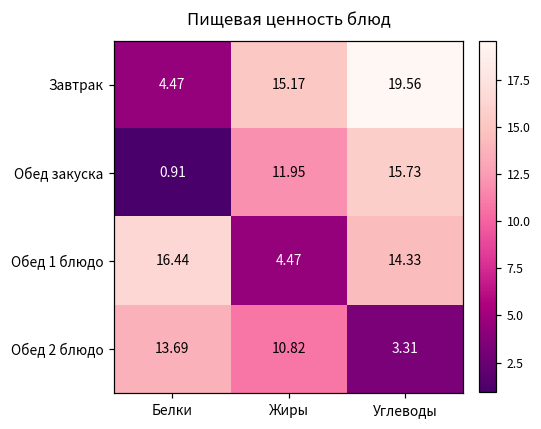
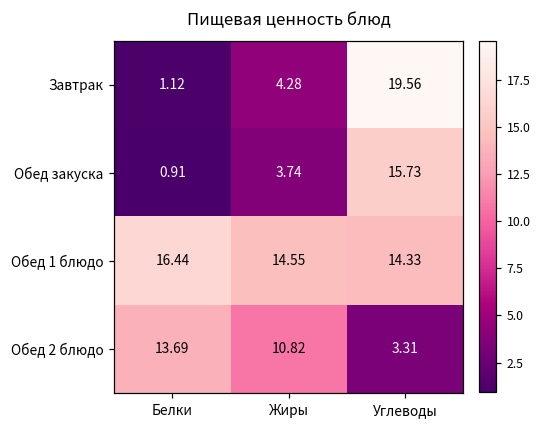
  {
    "Завтрак": {
-     "Белки": 4.47,
-     "Жиры": 15.17,
+     "Белки": 1.12,
+     "Жиры": 4.28,
      "Углеводы": 19.56
    },
    "Обед закуска": {
      "Белки": 0.91,
-     "Жиры": 11.95,
+     "Жиры": 3.74,
      "Углеводы": 15.73
    },
    "Обед 1 блюдо": {
      "Белки": 16.44,
-     "Жиры": 4.47,
+     "Жиры": 14.55,
      "Углеводы": 14.33
    },
    "Обед 2 блюдо": {
      "Белки": 13.69,
      "Жиры": 10.82,
      "Углеводы": 3.31
    }
  }
